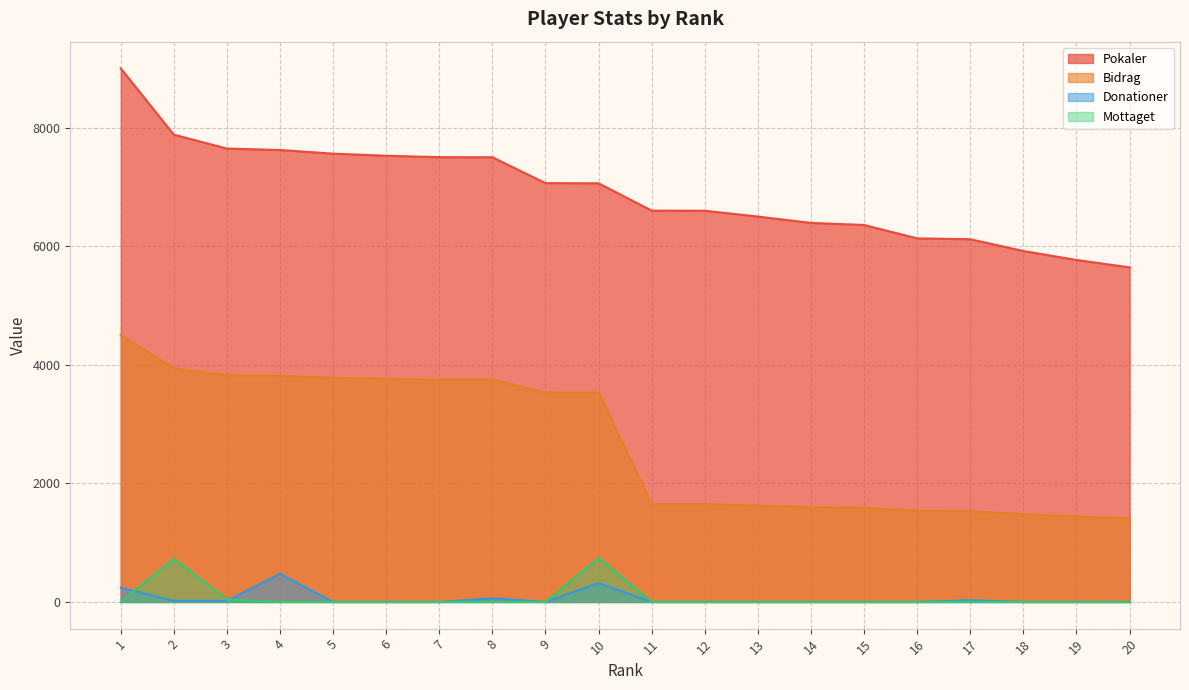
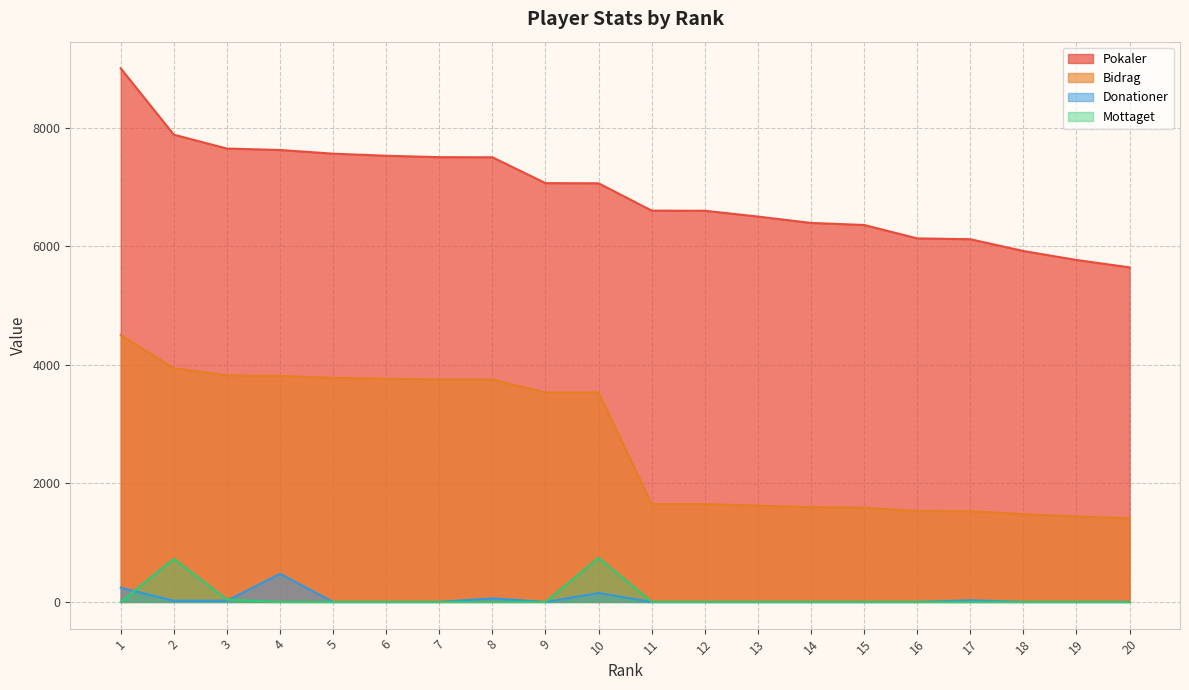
  {
    "Donationer": {
      "1": 200,
      "2": 0,
      "4": 500,
      "8": 100,
-     "10": 300
+     "10": 200
    },
    "Mottaget": {
      "1": 0,
      "2": 700,
      "4": 0,
      "8": 0,
      "10": 700
    }
  }
